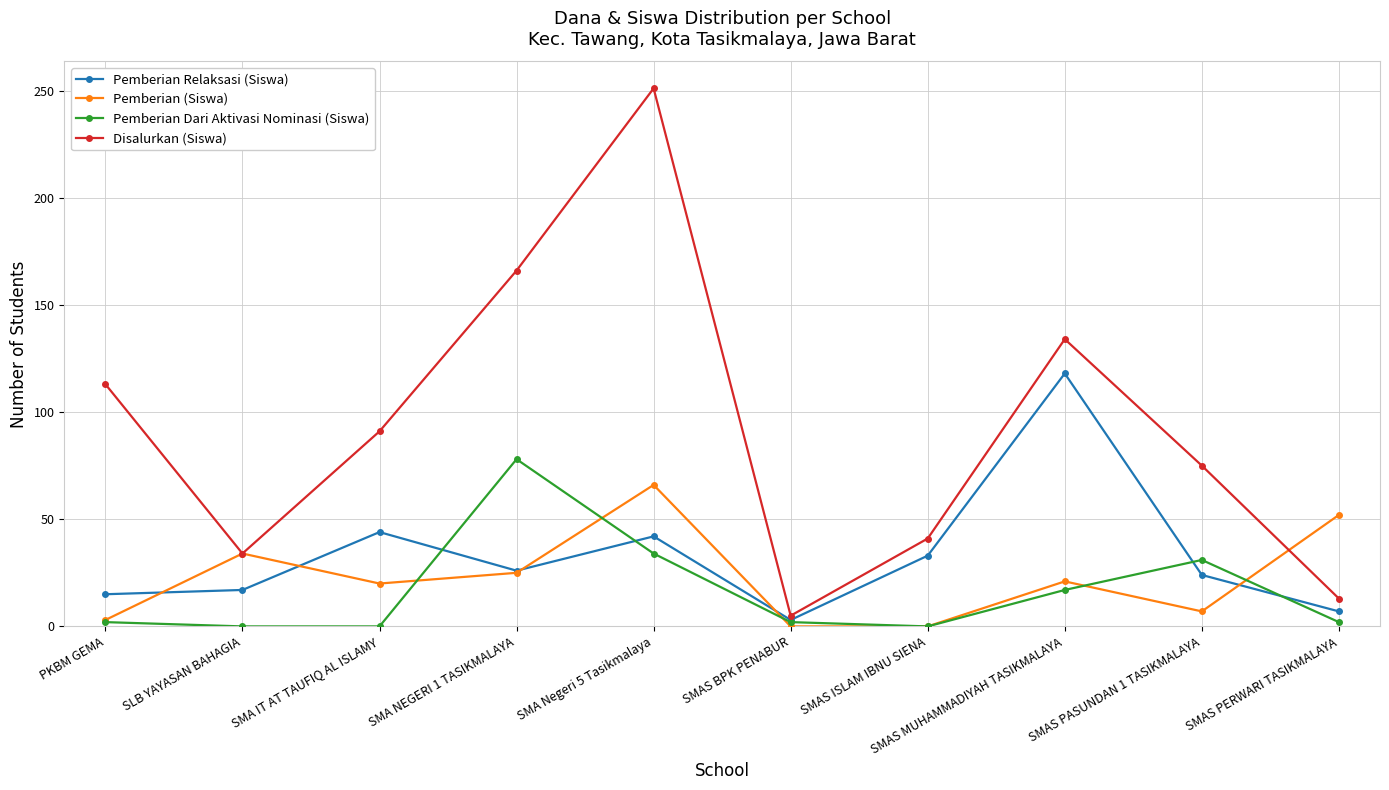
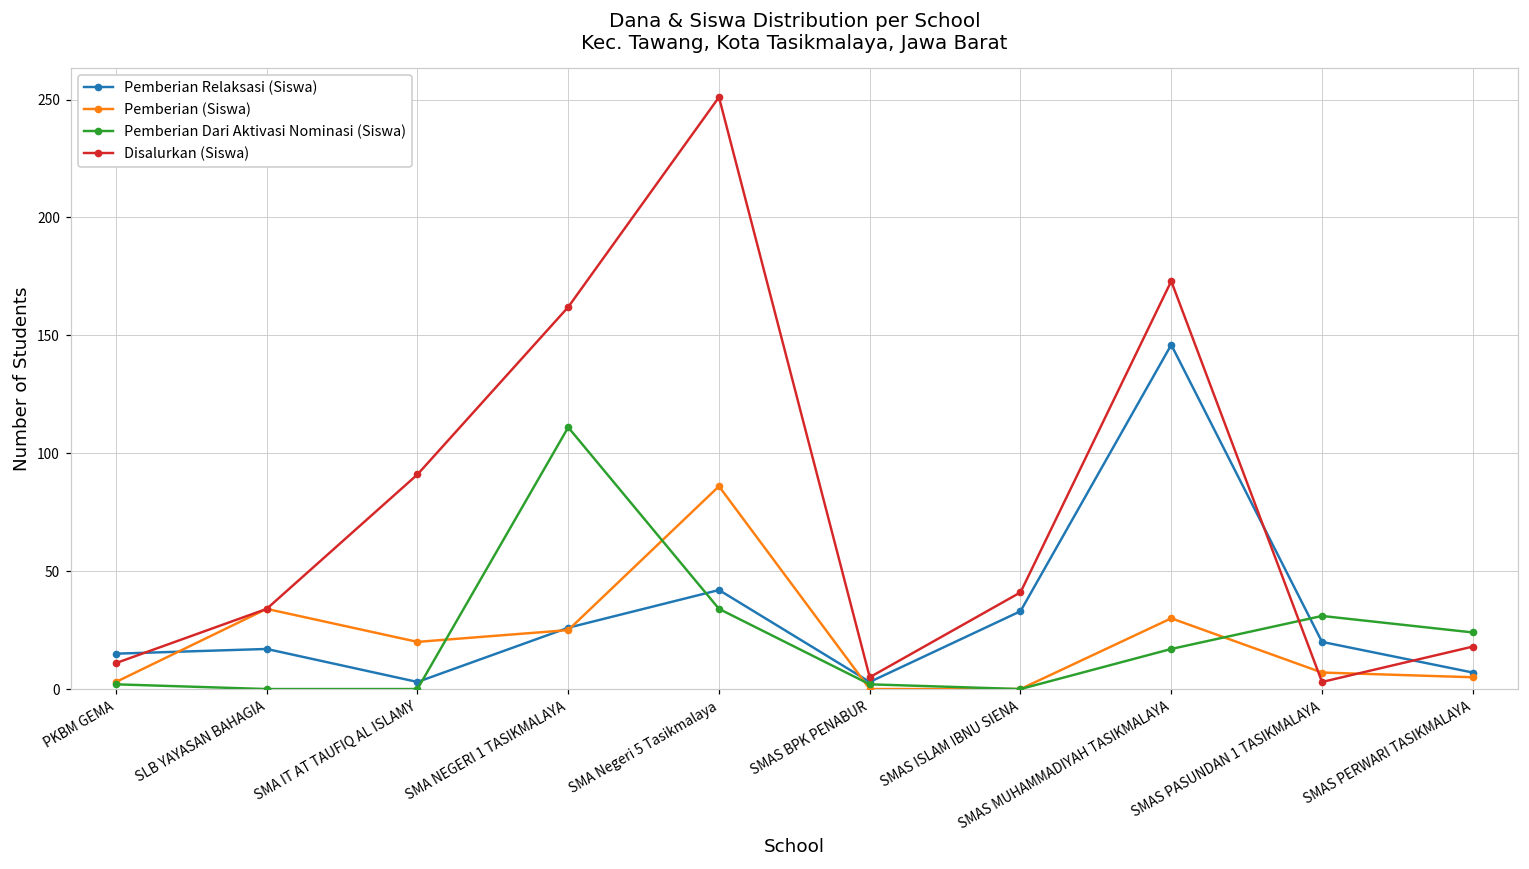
  {
    "Pemberian Relaksasi (Siswa)": {
      "PKBM GEMA": 15,
      "SLB YAYASAN BAHAGIA": 17,
-     "SMA IT AT TAUFIQ AL ISLAMY": 44,
+     "SMA IT AT TAUFIQ AL ISLAMY": 3,
      "SMA Negeri 5 Tasikmalaya": 42,
      "SMAS ISLAM IBNU SIENA": 33,
-     "SMAS MUHAMMADIYAH TASIKMALAYA": 118,
-     "SMAS PASUNDAN 1 TASIKMALAYA": 24,
+     "SMAS MUHAMMADIYAH TASIKMALAYA": 146,
+     "SMAS PASUNDAN 1 TASIKMALAYA": 20,
      "SMAS PERWARI TASIKMALAYA": 7
    },
    "Pemberian (Siswa)": {
      "SMA IT AT TAUFIQ AL ISLAMY": 20,
-     "SMA Negeri 5 Tasikmalaya": 66,
+     "SMA Negeri 5 Tasikmalaya": 86,
      "SMAS BPK PENABUR": 0,
-     "SMAS MUHAMMADIYAH TASIKMALAYA": 21,
+     "SMAS MUHAMMADIYAH TASIKMALAYA": 30,
      "SMAS PASUNDAN 1 TASIKMALAYA": 7,
-     "SMAS PERWARI TASIKMALAYA": 52
+     "SMAS PERWARI TASIKMALAYA": 5
    },
    "Pemberian Dari Aktivasi Nominasi (Siswa)": {
      "SLB YAYASAN BAHAGIA": 0,
      "SMA IT AT TAUFIQ AL ISLAMY": 0,
-     "SMA NEGERI 1 TASIKMALAYA": 78,
+     "SMA NEGERI 1 TASIKMALAYA": 111,
      "SMA Negeri 5 Tasikmalaya": 34,
      "SMAS MUHAMMADIYAH TASIKMALAYA": 17,
      "SMAS PASUNDAN 1 TASIKMALAYA": 31,
-     "SMAS PERWARI TASIKMALAYA": 2
+     "SMAS PERWARI TASIKMALAYA": 24
    },
    "Disalurkan (Siswa)": {
-     "PKBM GEMA": 113,
+     "PKBM GEMA": 11,
      "SMA IT AT TAUFIQ AL ISLAMY": 91,
-     "SMA NEGERI 1 TASIKMALAYA": 166,
+     "SMA NEGERI 1 TASIKMALAYA": 162,
      "SMA Negeri 5 Tasikmalaya": 251,
      "SMAS BPK PENABUR": 5,
      "SMAS ISLAM IBNU SIENA": 41,
-     "SMAS MUHAMMADIYAH TASIKMALAYA": 134,
-     "SMAS PASUNDAN 1 TASIKMALAYA": 75,
-     "SMAS PERWARI TASIKMALAYA": 13
+     "SMAS MUHAMMADIYAH TASIKMALAYA": 173,
+     "SMAS PASUNDAN 1 TASIKMALAYA": 3,
+     "SMAS PERWARI TASIKMALAYA": 18
    }
  }
